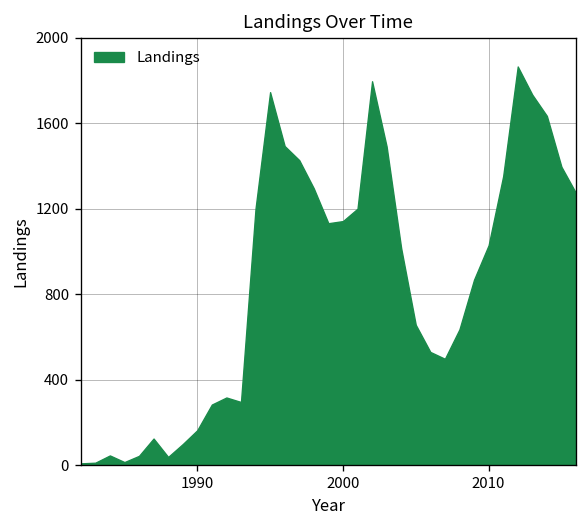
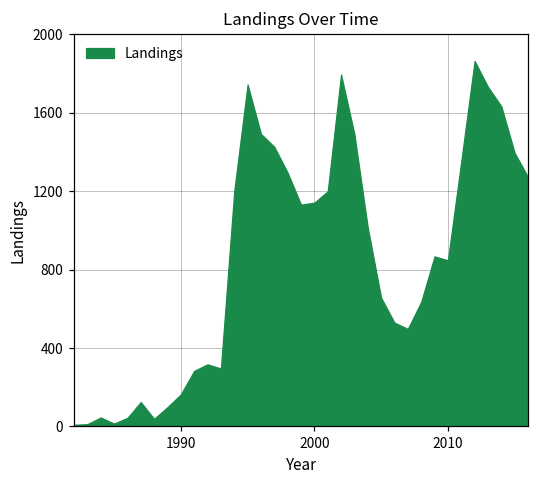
  {
    "1990": 160,
    "2000": 1140,
-   "2010": 1030
+   "2010": 850
  }
